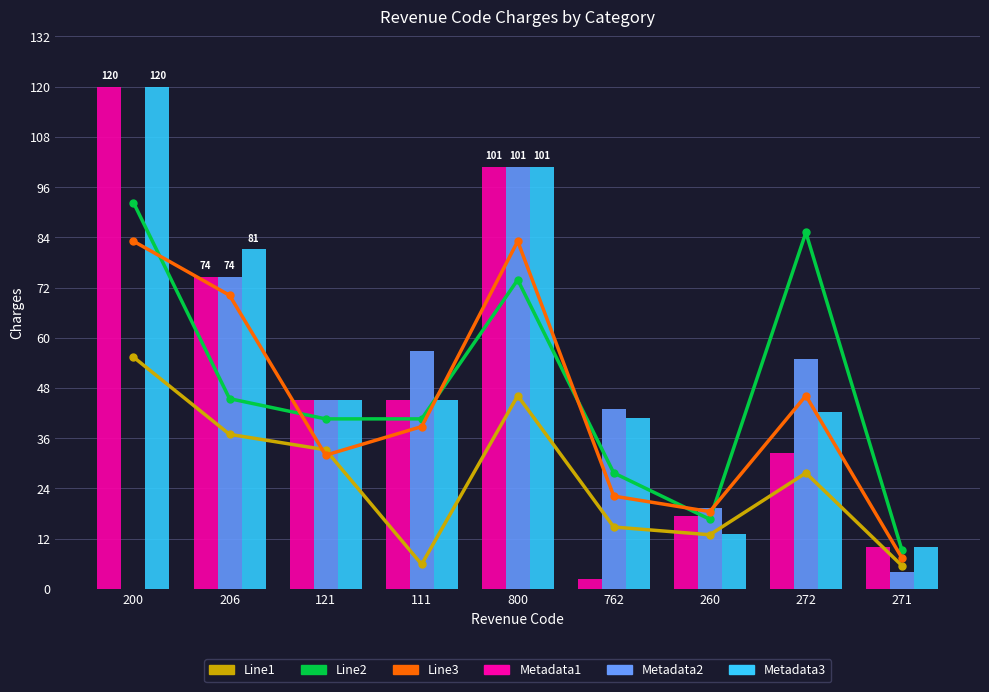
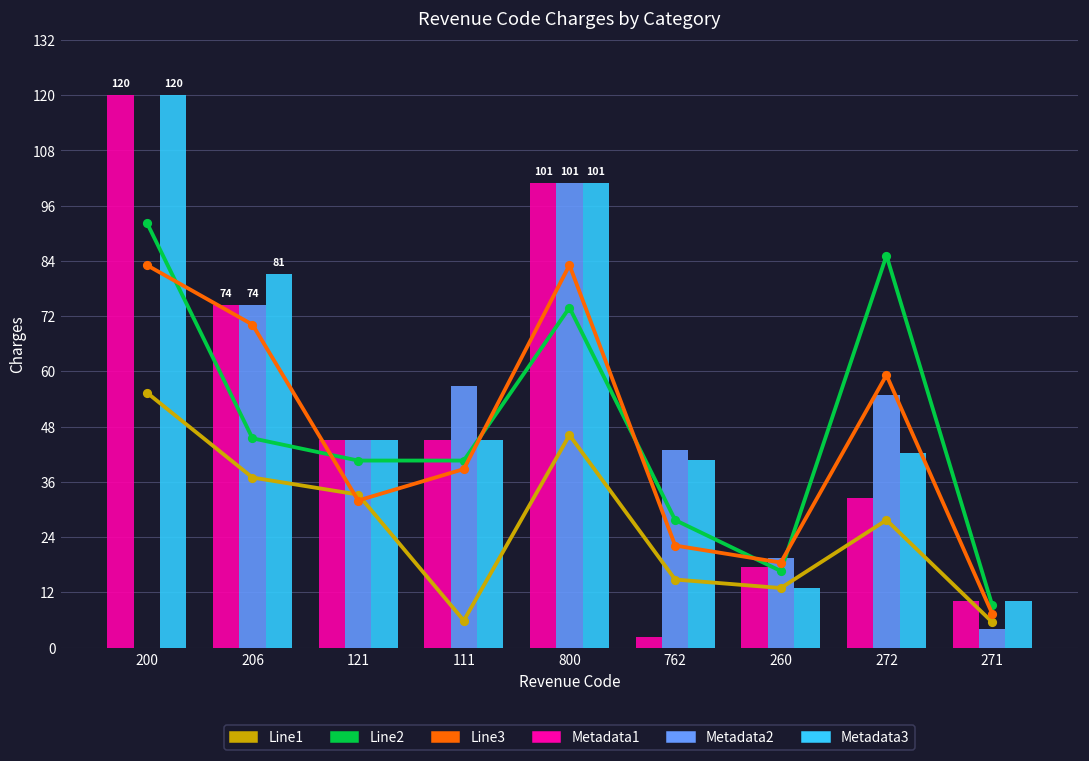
  {
    "Metadata1": {
      "200": 120,
      "206": 74,
      "800": 101
    },
    "Line1": {
      "200": 55,
      "206": 37,
      "121": 33,
      "111": 6,
      "800": 46,
      "762": 15,
      "260": 13,
      "272": 28,
      "271": 6
    },
    "Line2": {
      "200": 92,
      "206": 45,
      "121": 41,
      "111": 41,
      "800": 74,
      "762": 28,
      "260": 17,
      "272": 85,
      "271": 9
    },
    "Metadata2": {
      "206": 74,
      "800": 101
    },
    "Line3": {
      "200": 83,
      "206": 70,
      "121": 32,
      "111": 39,
      "800": 83,
      "762": 22,
      "260": 18,
-     "272": 46,
+     "272": 59,
      "271": 7
    },
    "Metadata3": {
      "200": 120,
      "206": 81,
      "800": 101
    }
  }
